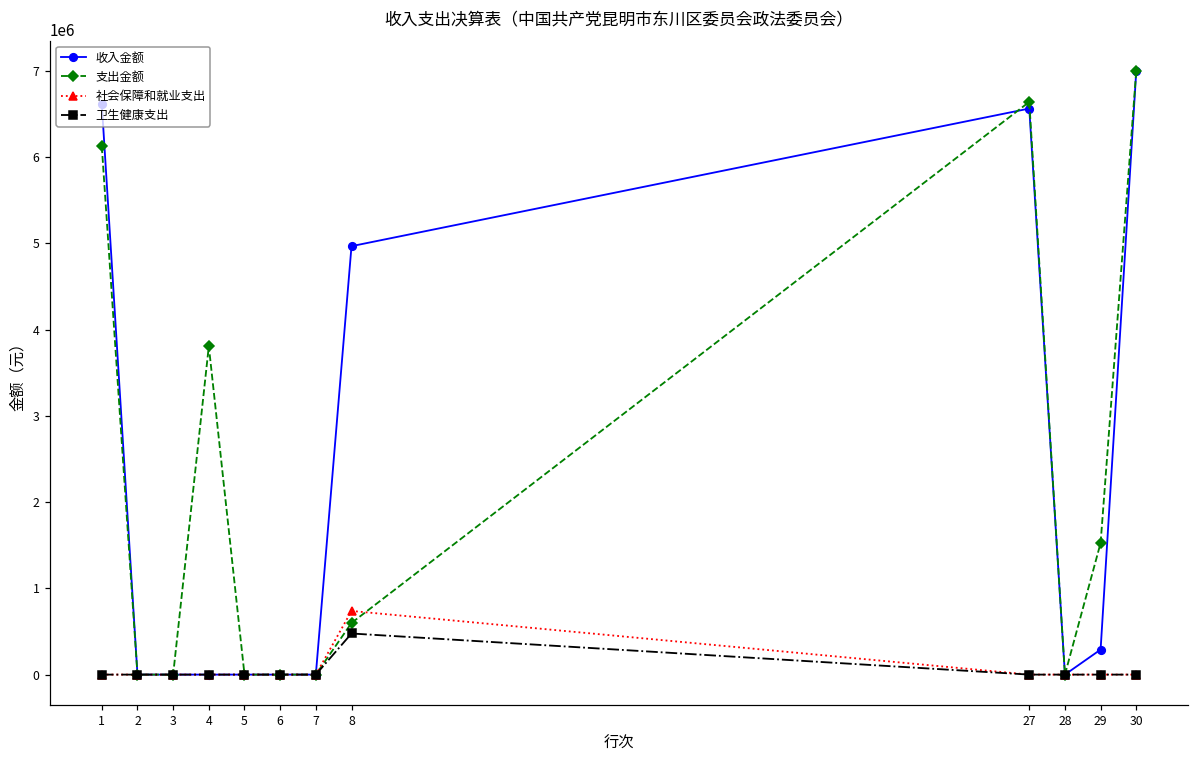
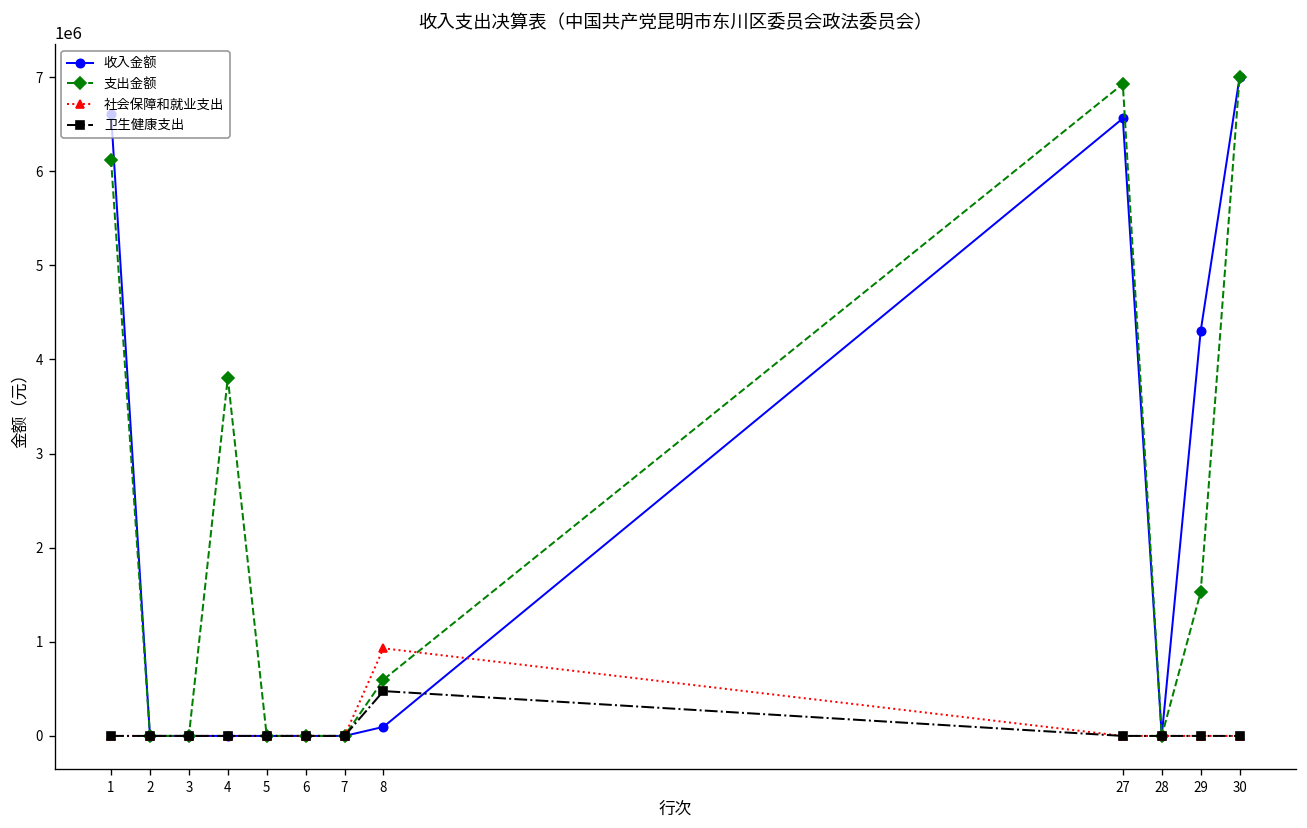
  {
    "收入金额": {
-     "8": 5000000,
+     "8": 100000,
      "27": 6600000,
-     "29": 300000
+     "29": 4300000
    },
    "支出金额": {
      "1": 6100000,
      "4": 3800000,
      "8": 600000,
-     "27": 6600000,
+     "27": 6900000,
      "29": 1500000
    },
    "社会保障和就业支出": {
-     "8": 700000
+     "8": 900000
    },
    "卫生健康支出": {
      "8": 500000
    }
  }
